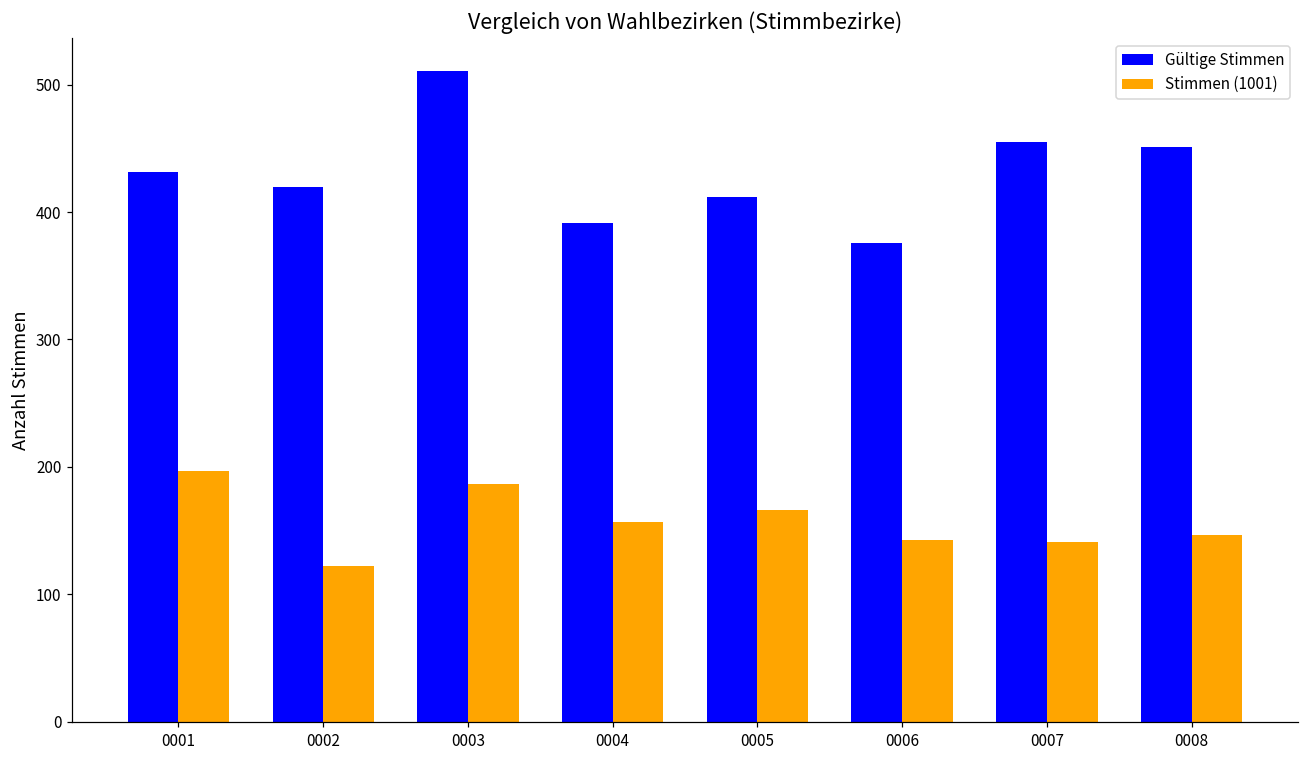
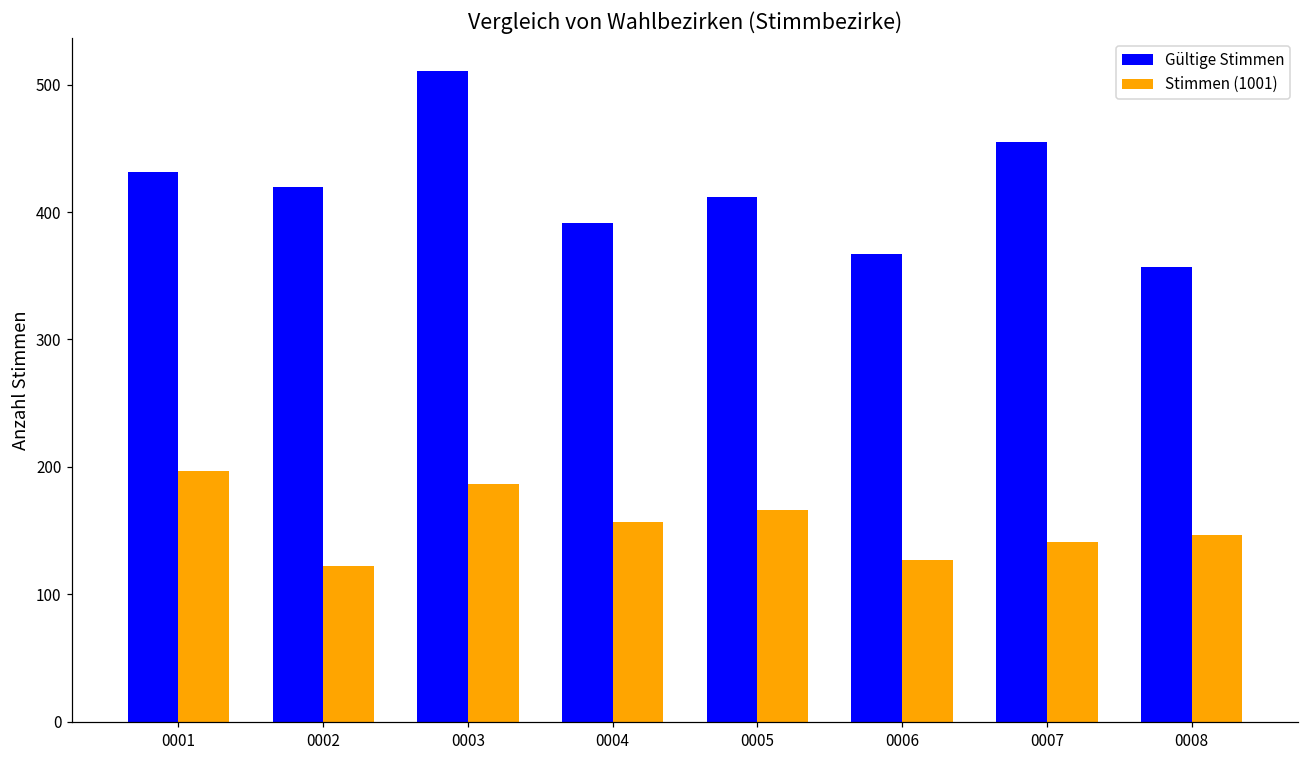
  {
    "Gültige Stimmen": {
      "0001": 431,
      "0002": 420,
      "0003": 511,
      "0004": 391,
      "0005": 412,
-     "0006": 376,
+     "0006": 367,
      "0007": 455,
-     "0008": 451
+     "0008": 357
    },
    "Stimmen (1001)": {
      "0001": 197,
      "0002": 122,
      "0003": 187,
      "0004": 157,
      "0005": 166,
-     "0006": 143,
+     "0006": 127,
      "0007": 141,
      "0008": 147
    }
  }
